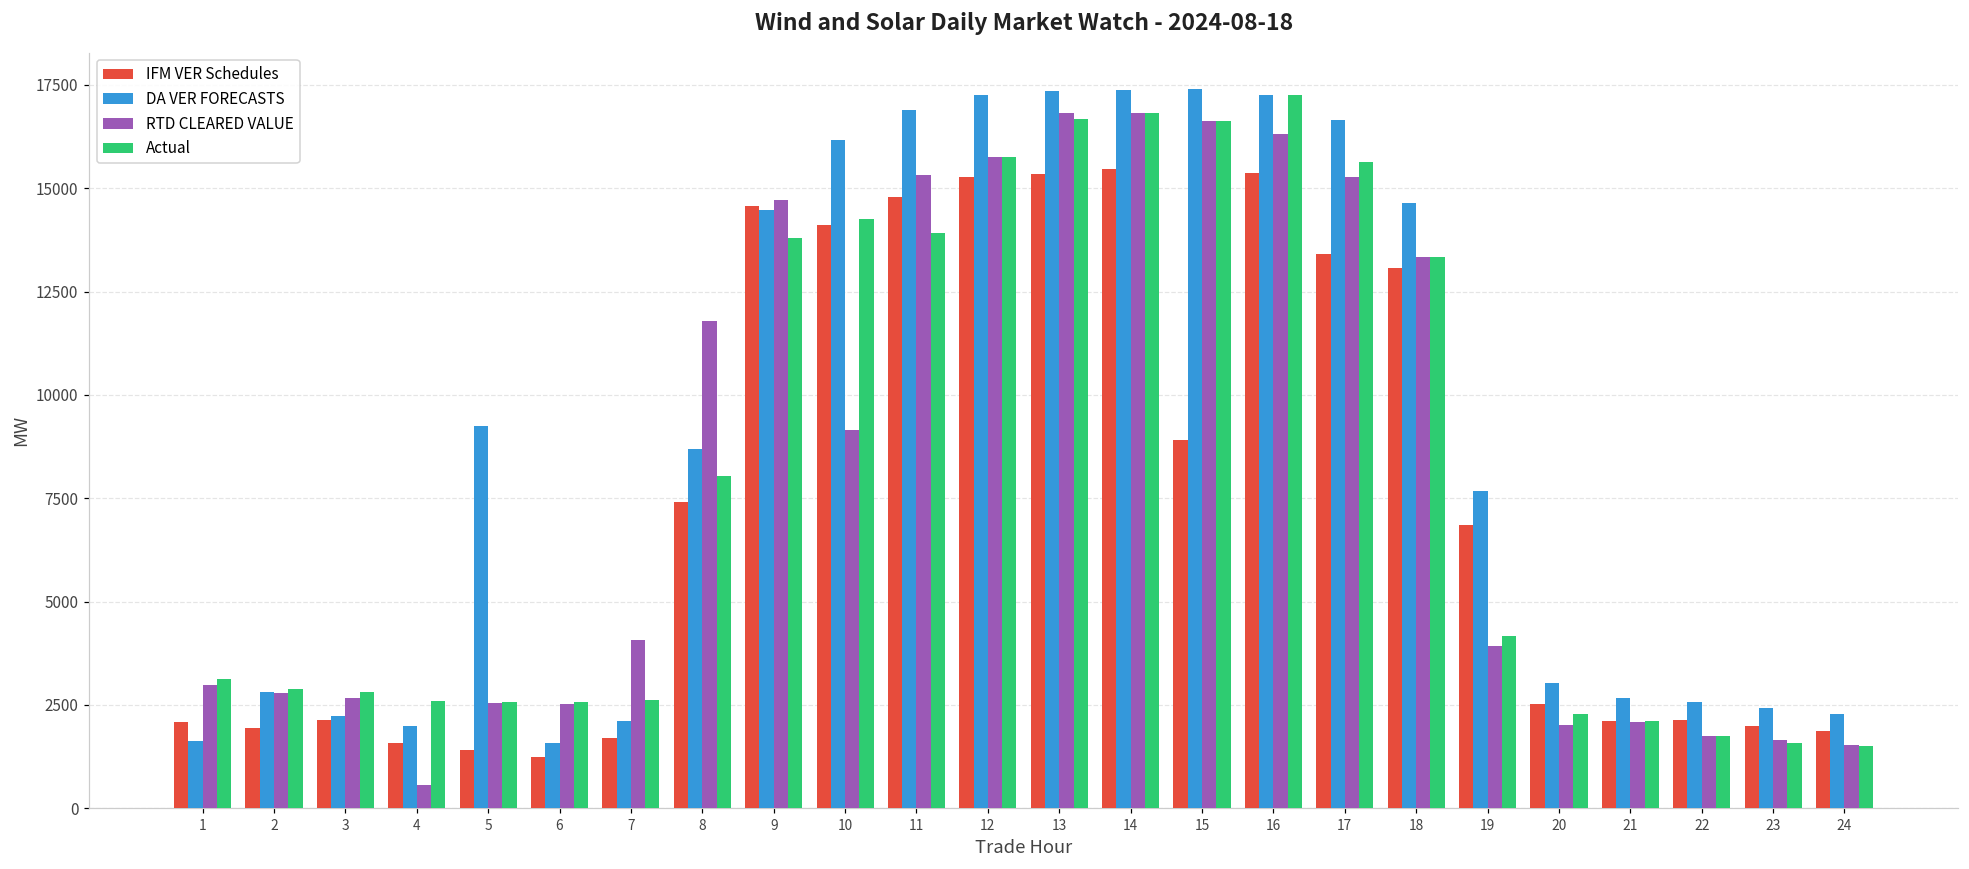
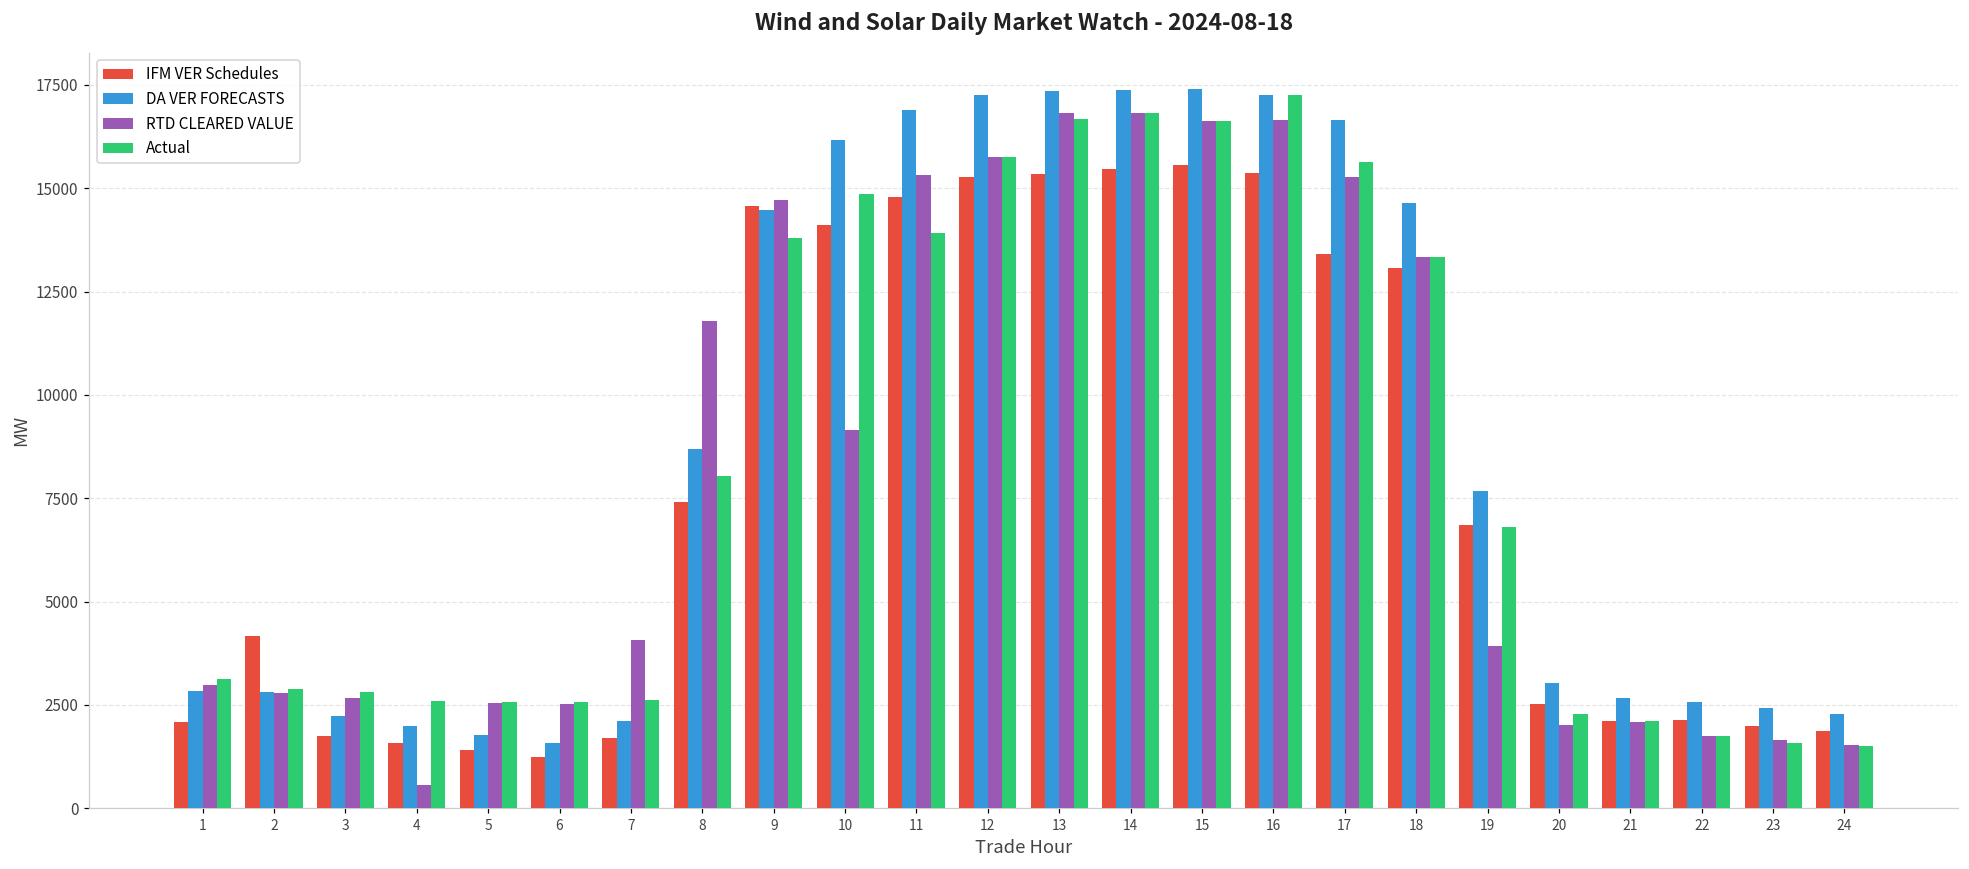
  {
    "IFM VER Schedules": {
      "1": 2100,
-     "2": 1900,
-     "3": 2100,
+     "2": 4200,
+     "3": 1700,
      "4": 1600,
      "5": 1400,
      "6": 1200,
      "7": 1700,
      "8": 7400,
      "9": 14600,
      "10": 14100,
      "11": 14800,
      "12": 15300,
      "13": 15300,
      "14": 15500,
-     "15": 8900,
+     "15": 15600,
      "16": 15400,
      "17": 13400,
      "18": 13100,
      "19": 6900,
      "20": 2500,
      "21": 2100,
      "22": 2100,
      "23": 2000,
      "24": 1900
    },
    "DA VER FORECASTS": {
-     "1": 1600,
+     "1": 2800,
      "2": 2800,
      "3": 2200,
      "4": 2000,
-     "5": 9300,
+     "5": 1800,
      "6": 1600,
      "7": 2100,
      "8": 8700,
      "9": 14500,
      "10": 16200,
      "11": 16900,
      "12": 17200,
      "13": 17300,
      "14": 17400,
      "15": 17400,
      "16": 17300,
      "17": 16600,
      "18": 14600,
      "19": 7700,
      "20": 3000,
      "21": 2700,
      "22": 2600,
      "23": 2400,
      "24": 2300
    },
    "RTD CLEARED VALUE": {
      "1": 3000,
      "2": 2800,
      "3": 2700,
      "4": 600,
      "5": 2500,
      "6": 2500,
      "7": 4100,
      "8": 11800,
      "9": 14700,
      "10": 9200,
      "11": 15300,
      "12": 15800,
      "13": 16800,
      "14": 16800,
      "15": 16600,
-     "16": 16300,
+     "16": 16700,
      "17": 15300,
      "18": 13300,
      "19": 3900,
      "20": 2000,
      "21": 2100,
      "22": 1800,
      "23": 1600,
      "24": 1500
    },
    "Actual": {
      "1": 3100,
      "2": 2900,
      "3": 2800,
      "4": 2600,
      "5": 2600,
      "6": 2600,
      "7": 2600,
      "8": 8000,
      "9": 13800,
-     "10": 14200,
+     "10": 14900,
      "11": 13900,
      "12": 15800,
      "13": 16700,
      "14": 16800,
      "15": 16600,
      "16": 17300,
      "17": 15600,
      "18": 13300,
-     "19": 4200,
+     "19": 6800,
      "20": 2300,
      "21": 2100,
      "22": 1800,
      "23": 1600,
      "24": 1500
    }
  }
